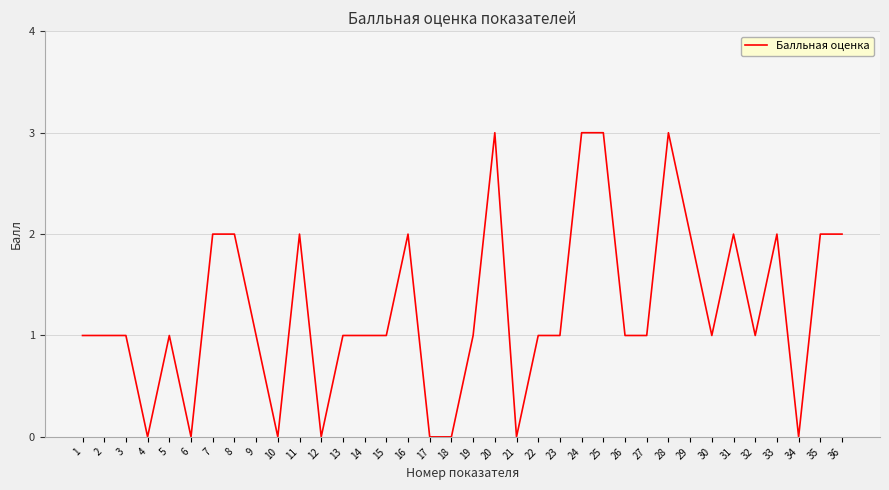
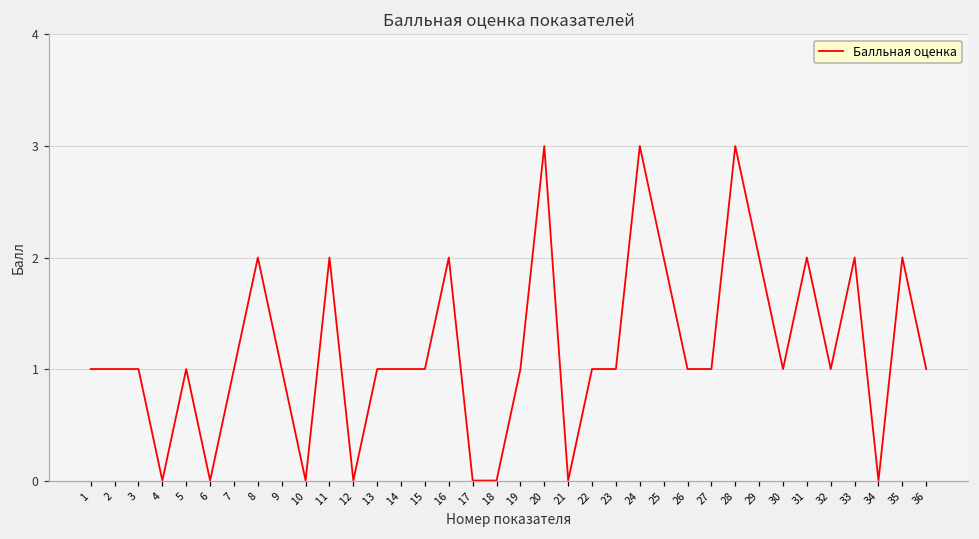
  {
    "1": 1,
    "2": 1,
    "3": 1,
    "4": 0,
    "5": 1,
    "6": 0,
-   "7": 2,
+   "7": 1,
    "8": 2,
    "9": 1,
    "10": 0,
    "11": 2,
    "12": 0,
    "13": 1,
    "14": 1,
    "15": 1,
    "16": 2,
    "17": 0,
    "18": 0,
    "19": 1,
    "20": 3,
    "21": 0,
    "22": 1,
    "23": 1,
    "24": 3,
-   "25": 3,
+   "25": 2,
    "26": 1,
    "27": 1,
    "28": 3,
    "29": 2,
    "30": 1,
    "31": 2,
    "32": 1,
    "33": 2,
    "34": 0,
    "35": 2,
-   "36": 2
+   "36": 1
  }
